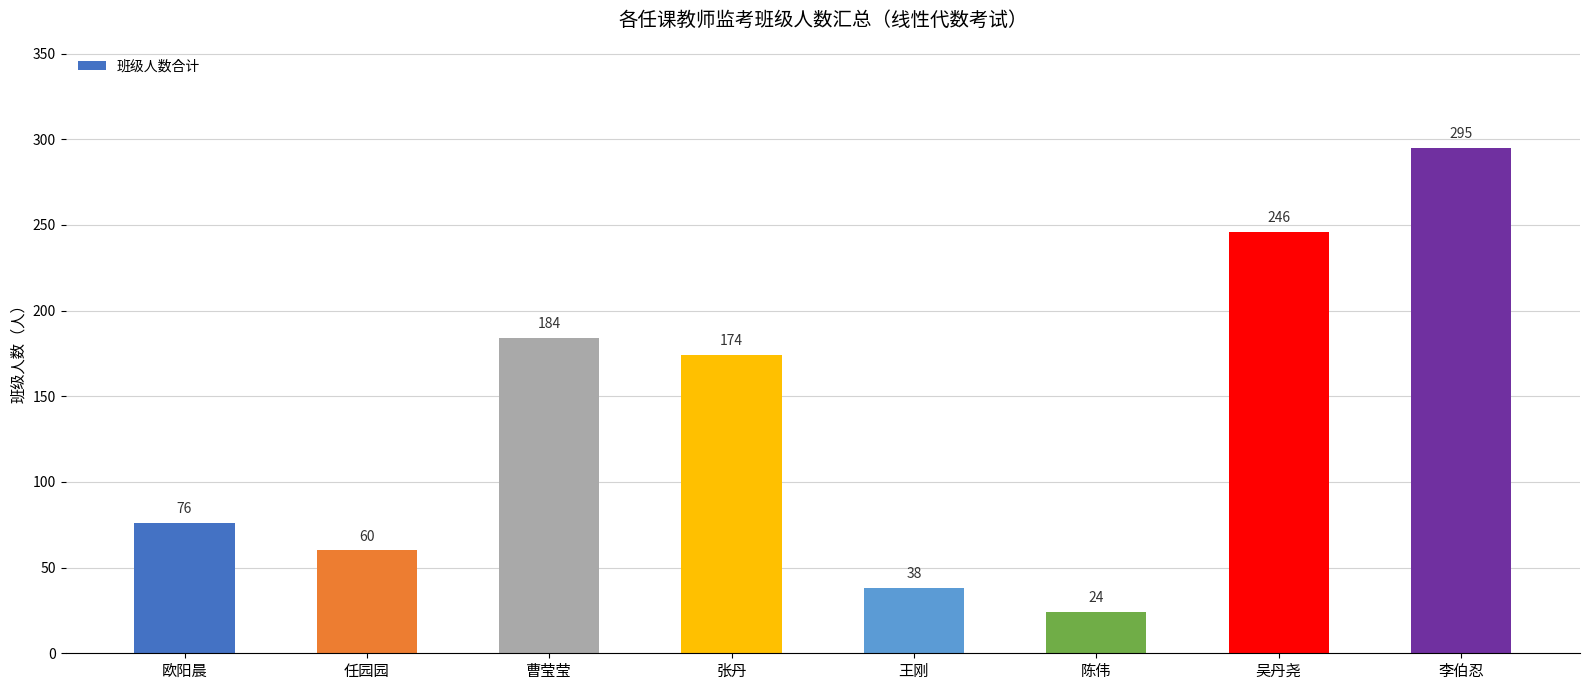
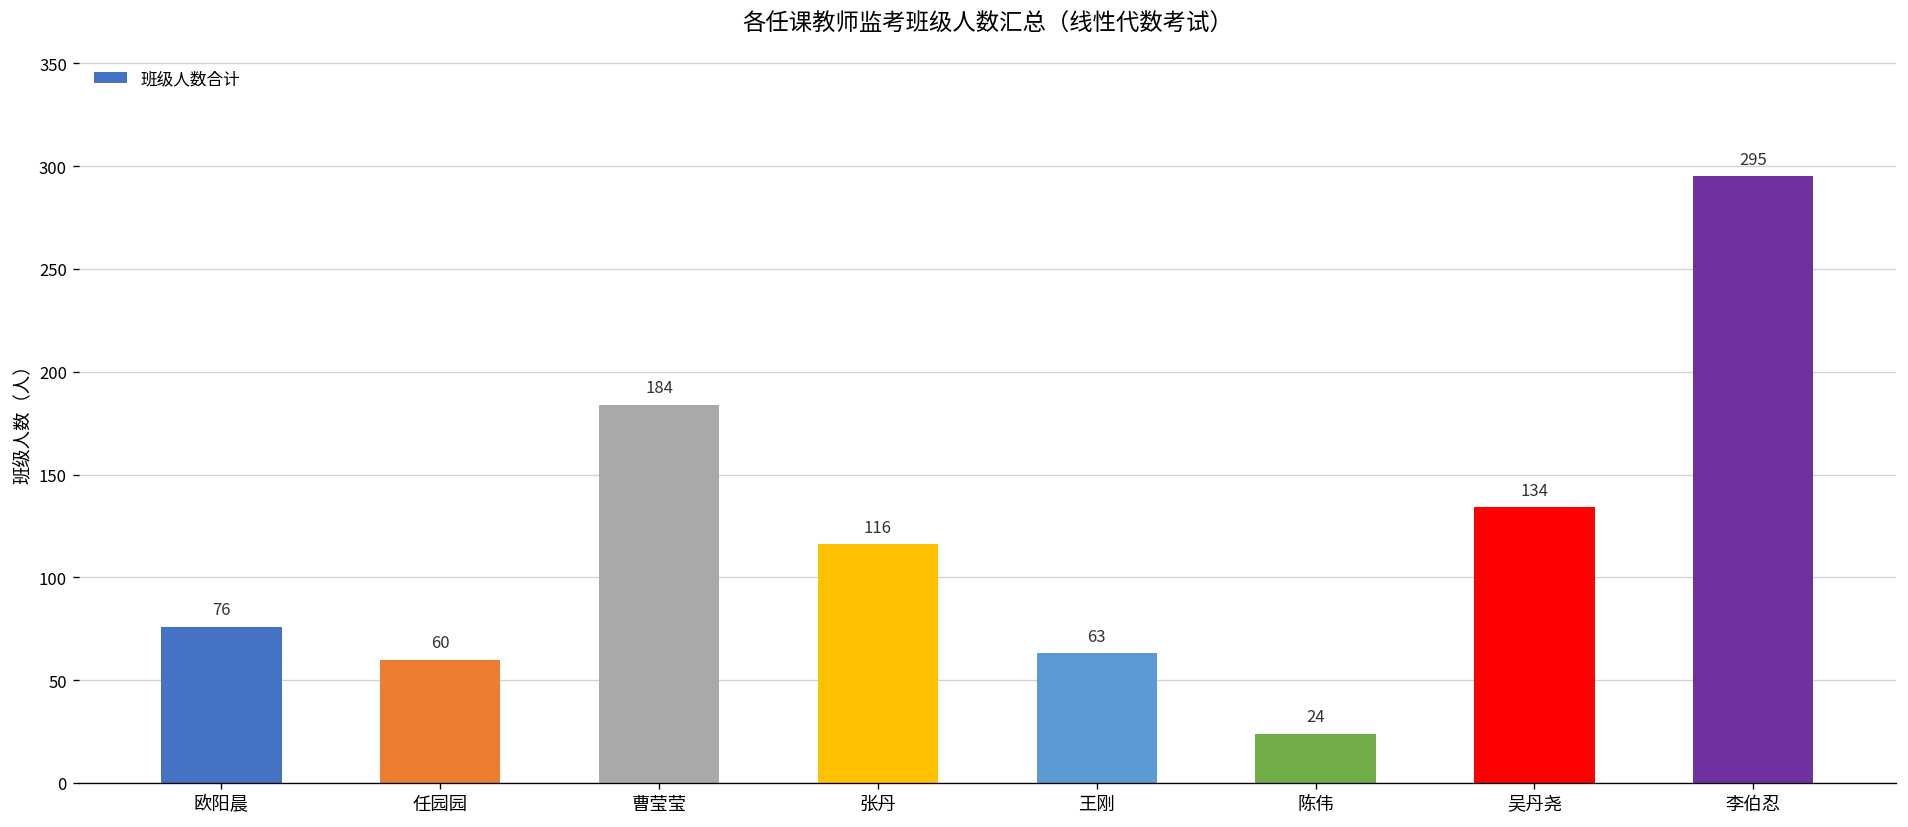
  {
    "欧阳晨": 76,
    "任园园": 60,
    "曹莹莹": 184,
-   "张丹": 174,
-   "王刚": 38,
+   "张丹": 116,
+   "王刚": 63,
    "陈伟": 24,
-   "吴丹尧": 246,
+   "吴丹尧": 134,
    "李伯忍": 295
  }
